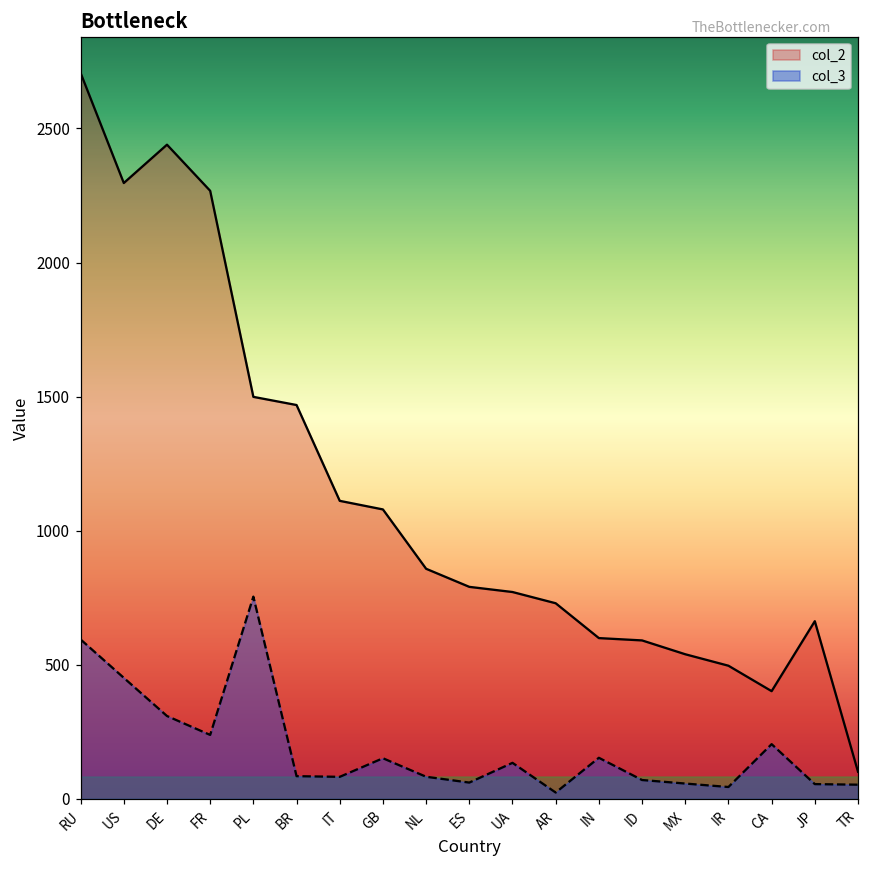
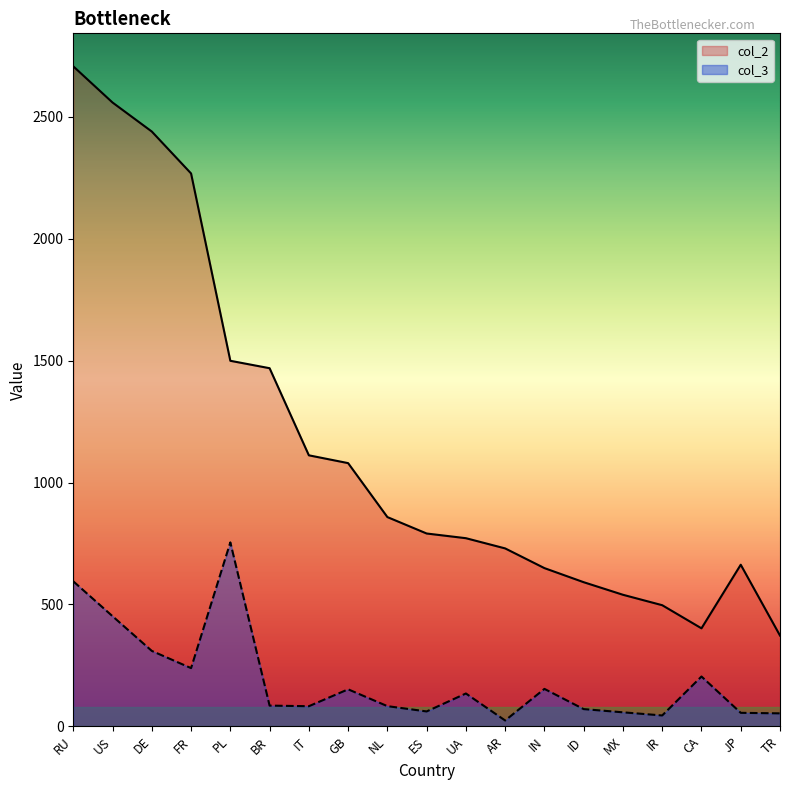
  {
    "col_2": {
      "RU": 2710,
-     "US": 2300,
+     "US": 2560,
      "DE": 2440,
      "FR": 2270,
      "PL": 1500,
      "BR": 1470,
      "IT": 1110,
      "GB": 1080,
      "NL": 860,
      "ES": 790,
      "UA": 770,
      "AR": 730,
-     "IN": 600,
+     "IN": 650,
      "ID": 590,
      "MX": 540,
      "IR": 500,
      "CA": 400,
      "JP": 660,
-     "TR": 100
+     "TR": 370
    },
    "col_3": {
      "RU": 590,
      "US": 450,
      "DE": 310,
      "FR": 240,
      "PL": 750,
      "BR": 90,
      "IT": 80,
      "GB": 150,
      "NL": 80,
      "UA": 130,
      "IN": 150,
      "CA": 200
    }
  }
